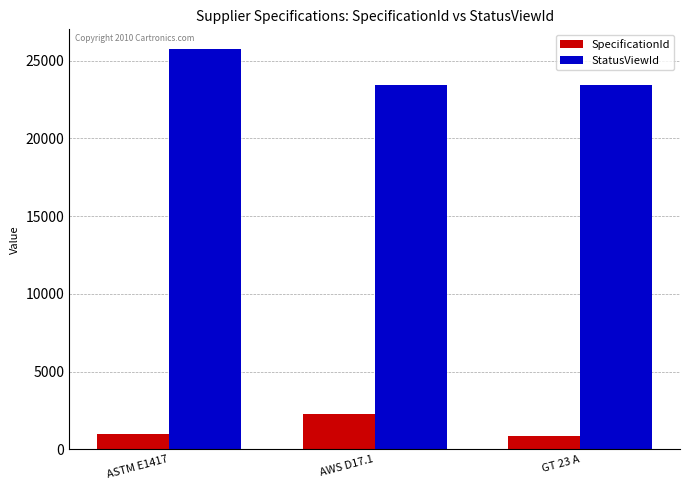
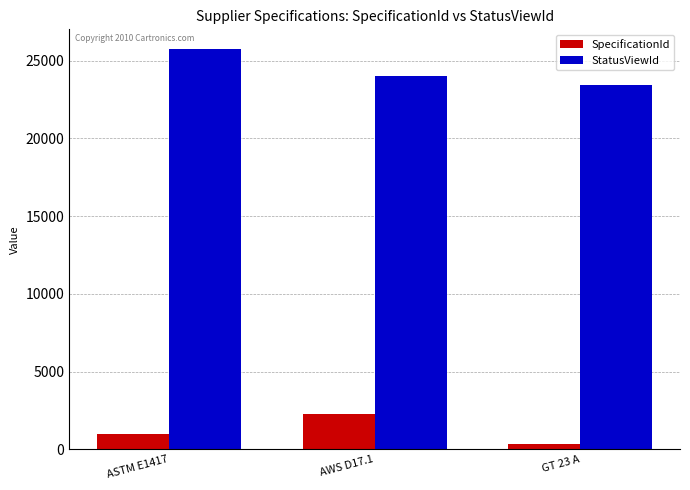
  {
    "SpecificationId": {
      "ASTM E1417": 1000,
      "AWS D17.1": 2300,
-     "GT 23 A": 900
+     "GT 23 A": 300
    },
    "StatusViewId": {
-     "AWS D17.1": 23400,
+     "AWS D17.1": 24000,
      "GT 23 A": 23400
    }
  }
